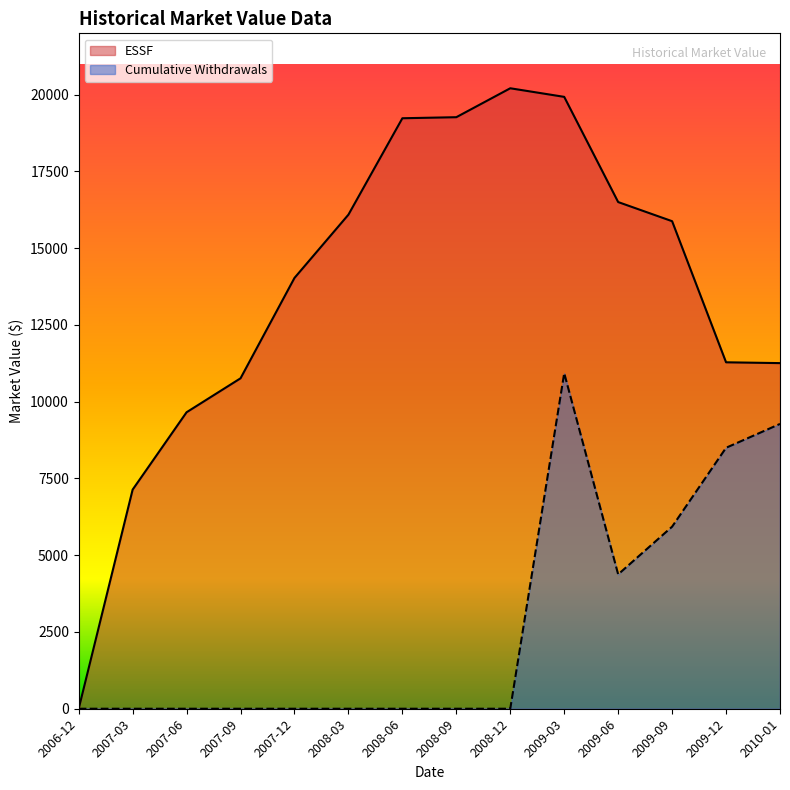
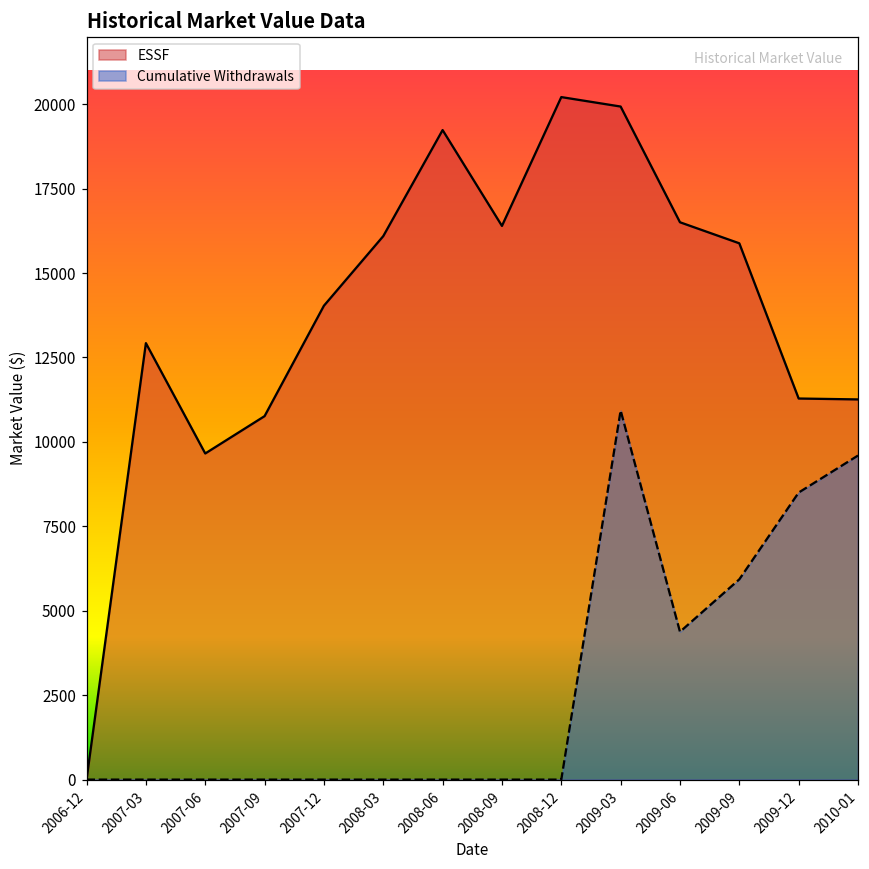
  {
    "ESSF": {
-     "2007-03": 7100,
+     "2007-03": 12900,
      "2007-06": 9700,
      "2007-09": 10800,
      "2007-12": 14000,
      "2008-03": 16100,
      "2008-06": 19200,
-     "2008-09": 19300,
+     "2008-09": 16400,
      "2008-12": 20200,
      "2009-03": 19900,
      "2009-06": 16500,
      "2009-09": 15900,
      "2009-12": 11300,
      "2010-01": 11300
    },
    "Cumulative Withdrawals": {
      "2007-03": 0,
      "2007-06": 0,
      "2007-09": 0,
      "2007-12": 0,
      "2008-03": 0,
      "2008-06": 0,
      "2008-09": 0,
      "2008-12": 0,
      "2009-03": 10900,
      "2009-06": 4400,
      "2009-09": 5900,
      "2009-12": 8500,
-     "2010-01": 9300
+     "2010-01": 9600
    }
  }
